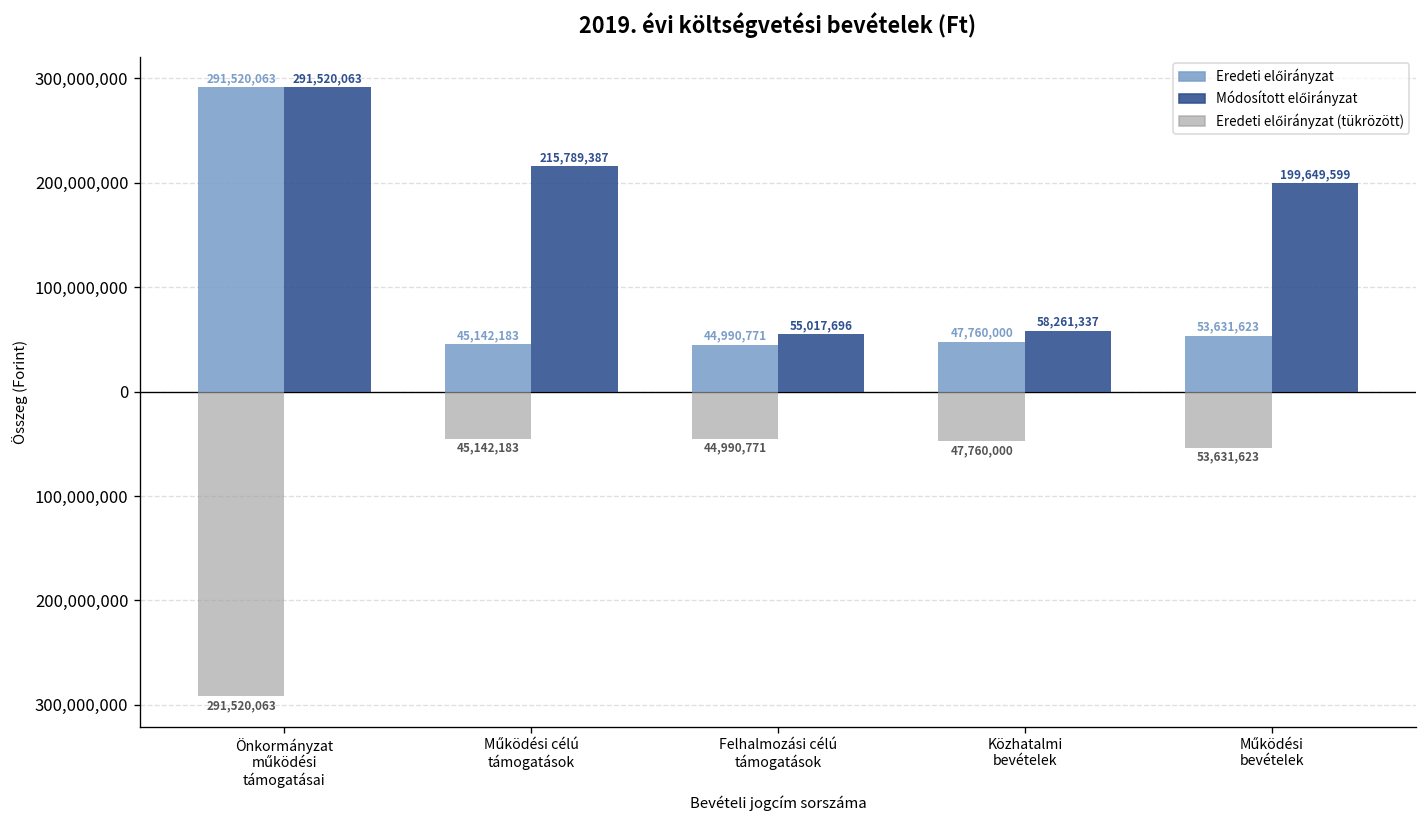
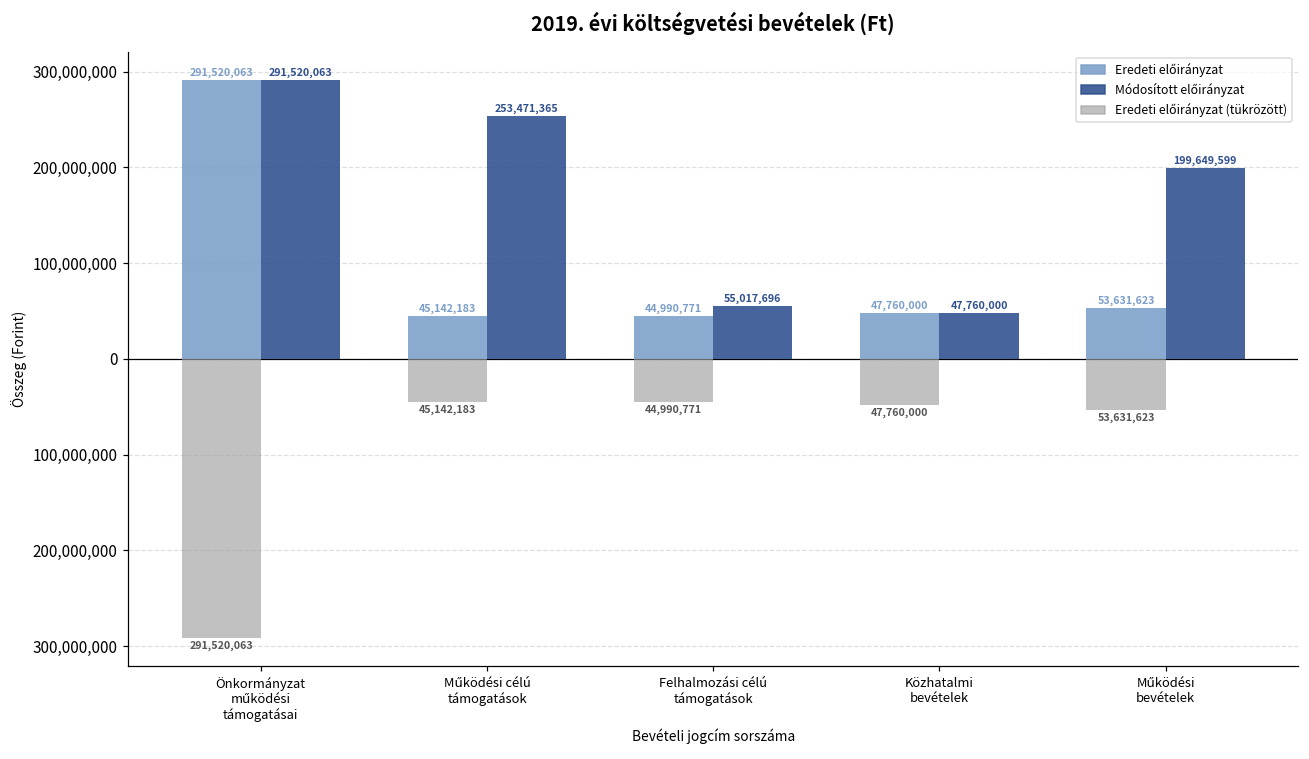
  {
    "Módosított előirányzat": {
      "Önkormányzat működési támogatásai": "291,520,063",
-     "Működési célú támogatások": "215,789,387",
+     "Működési célú támogatások": "253,471,365",
      "Felhalmozási célú támogatások": "55,017,696",
-     "Közhatalmi bevételek": "58,261,337",
+     "Közhatalmi bevételek": "47,760,000",
      "Működési bevételek": "199,649,599"
    }
  }
